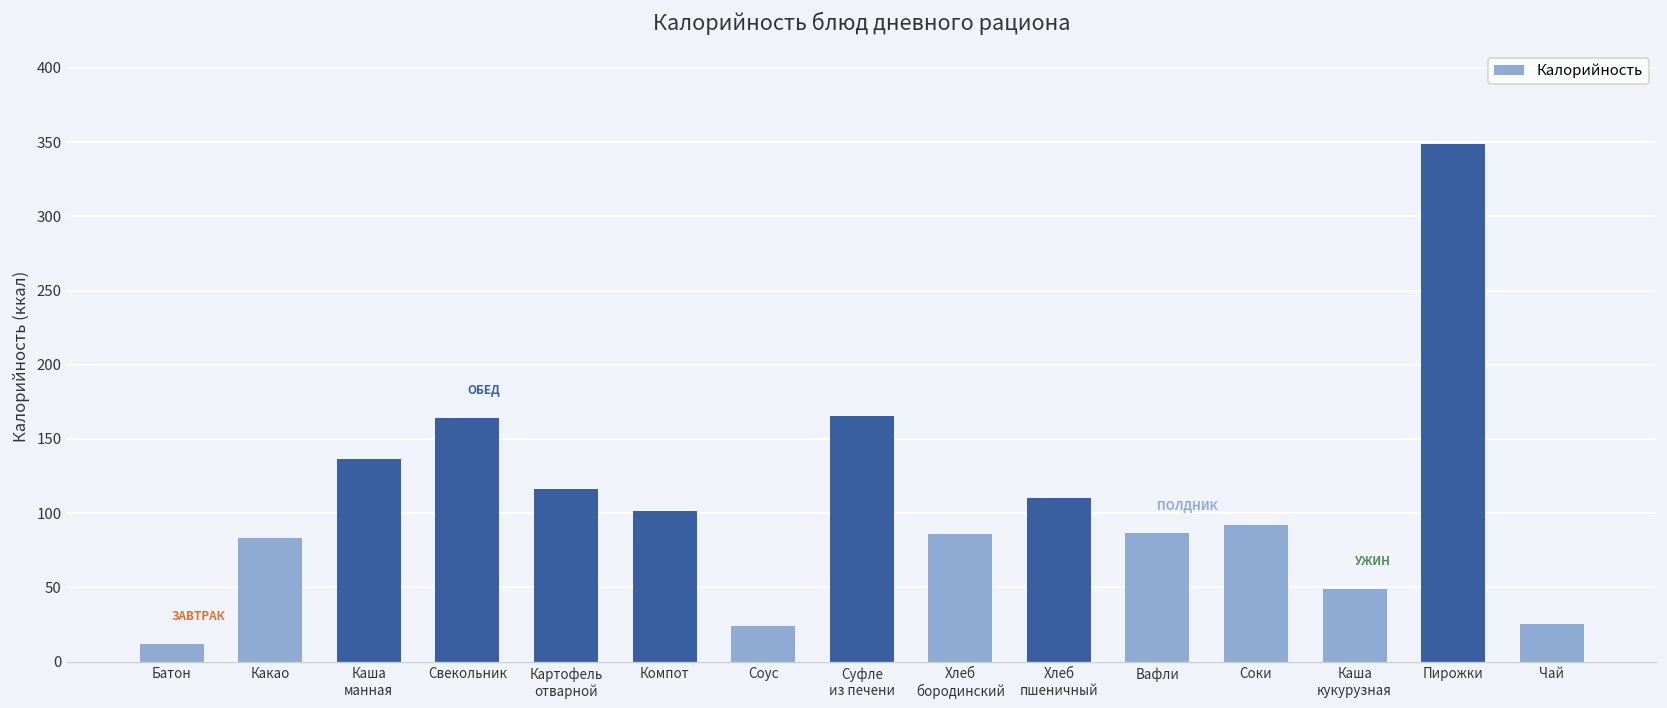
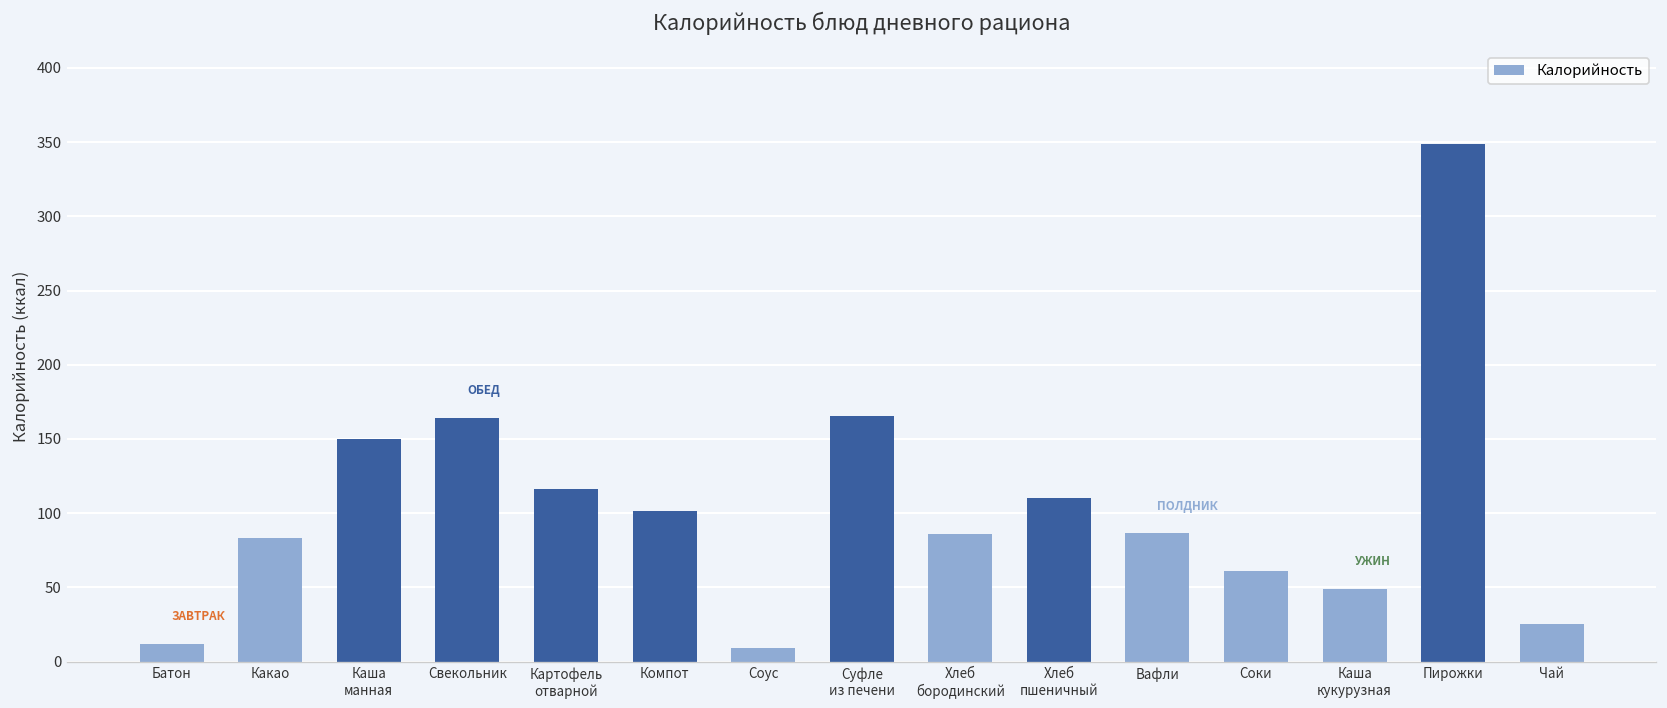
  {
    "Батон": 12,
    "Какао": 84,
-   "Каша манная": 136,
+   "Каша манная": 150,
    "Свекольник": 164,
    "Картофель отварной": 116,
    "Компот": 102,
-   "Соус": 24,
+   "Соус": 9,
    "Суфле из печени": 166,
    "Хлеб бородинский": 86,
    "Хлеб пшеничный": 111,
    "Вафли": 86,
-   "Соки": 92,
+   "Соки": 61,
    "Каша кукурузная": 49,
    "Пирожки": 349,
    "Чай": 25
  }
